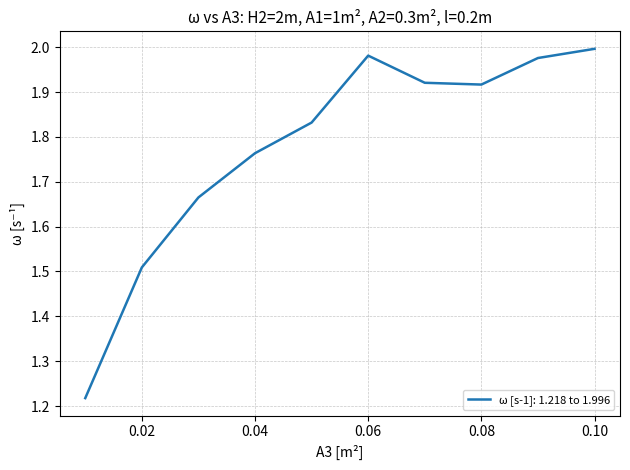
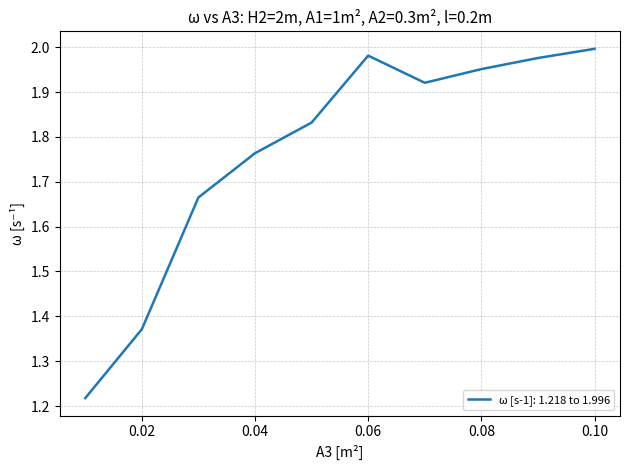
  {
-   "0.02": 1.51,
+   "0.02": 1.37,
    "0.04": 1.76,
    "0.06": 1.98,
-   "0.08": 1.92,
+   "0.08": 1.95,
    "0.10": 2.00
  }
